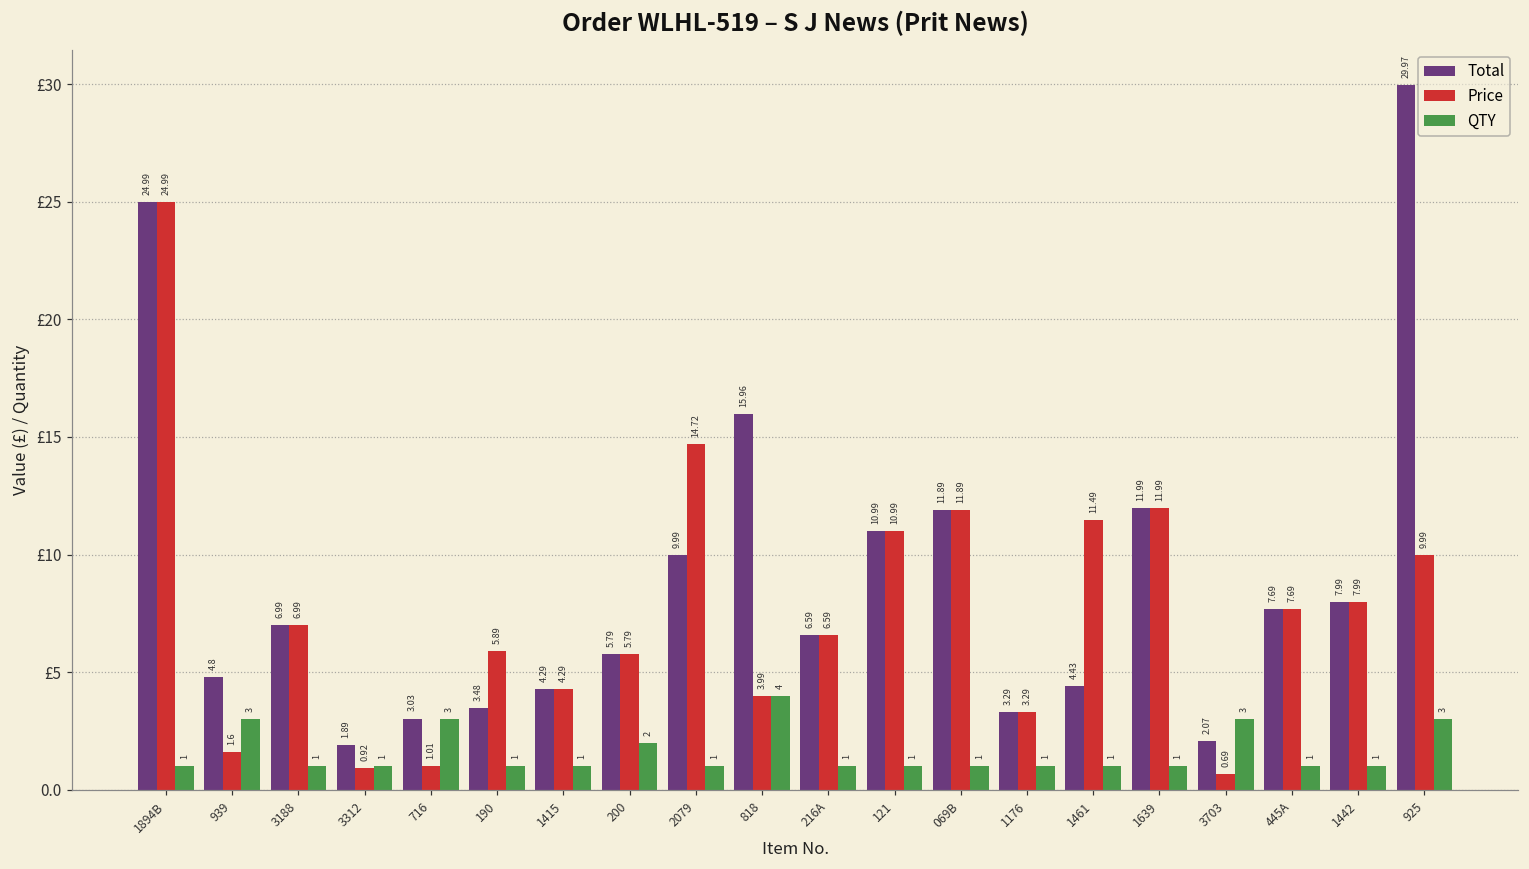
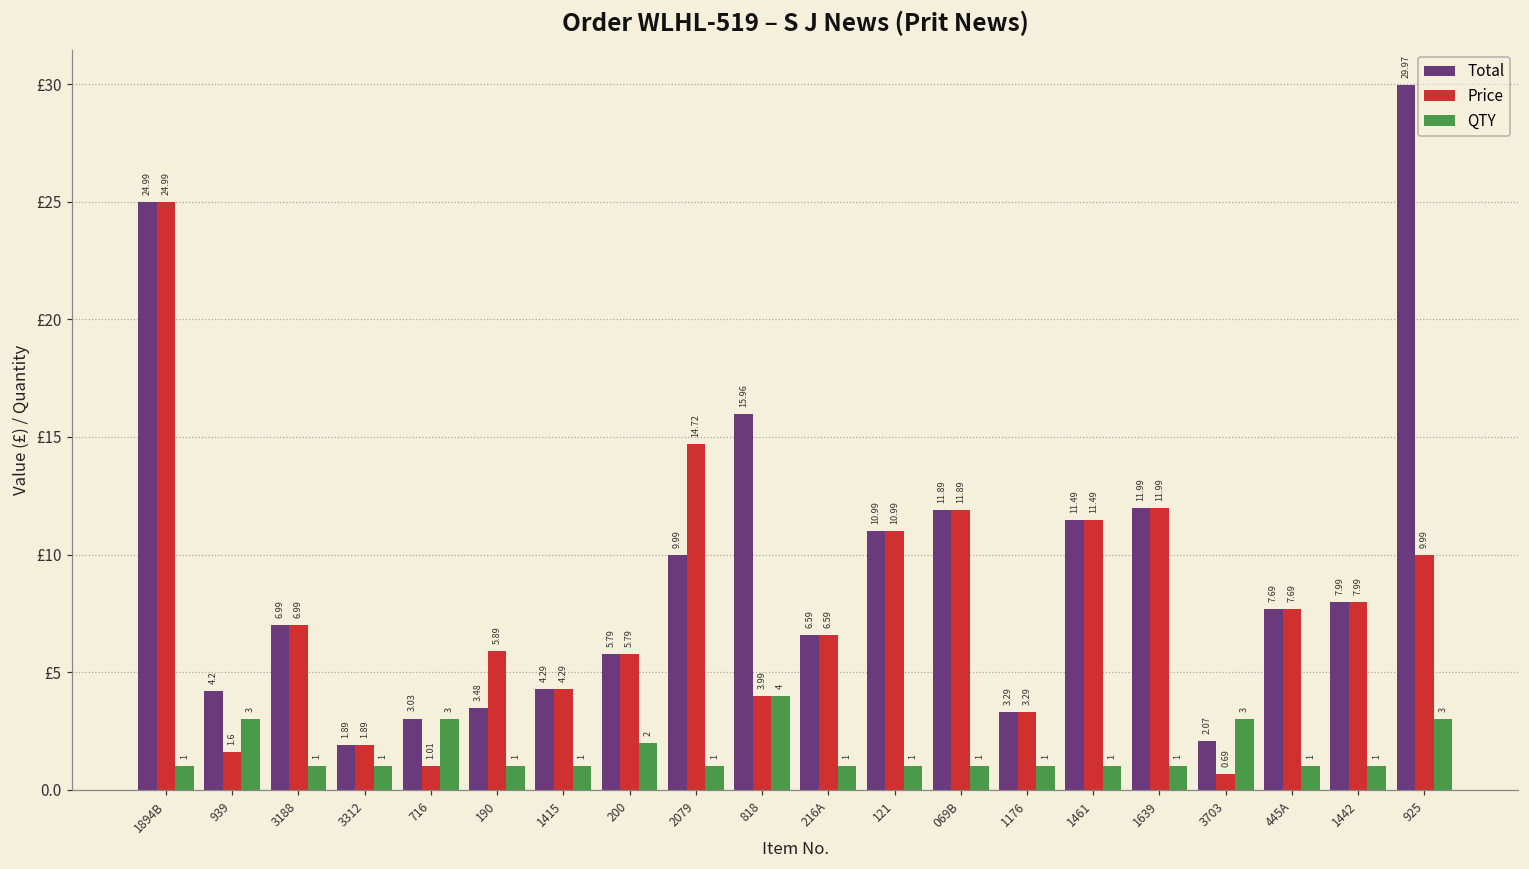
  {
    "Total": {
      "1894B": 24.99,
-     "939": 4.8,
+     "939": 4.2,
      "3188": 6.99,
      "3312": 1.89,
      "716": 3.03,
      "190": 3.48,
      "1415": 4.29,
      "200": 5.79,
      "2079": 9.99,
      "818": 15.96,
      "216A": 6.59,
      "121": 10.99,
      "069B": 11.89,
      "1176": 3.29,
-     "1461": 4.43,
+     "1461": 11.49,
      "1639": 11.99,
      "3703": 2.07,
      "445A": 7.69,
      "1442": 7.99,
      "925": 29.97
    },
    "Price": {
      "1894B": 24.99,
      "939": 1.6,
      "3188": 6.99,
-     "3312": 0.92,
+     "3312": 1.89,
      "716": 1.01,
      "190": 5.89,
      "1415": 4.29,
      "200": 5.79,
      "2079": 14.72,
      "818": 3.99,
      "216A": 6.59,
      "121": 10.99,
      "069B": 11.89,
      "1176": 3.29,
      "1461": 11.49,
      "1639": 11.99,
      "3703": 0.69,
      "445A": 7.69,
      "1442": 7.99,
      "925": 9.99
    },
    "QTY": {
      "1894B": 1,
      "939": 3,
      "3188": 1,
      "3312": 1,
      "716": 3,
      "190": 1,
      "1415": 1,
      "200": 2,
      "2079": 1,
      "818": 4,
      "216A": 1,
      "121": 1,
      "069B": 1,
      "1176": 1,
      "1461": 1,
      "1639": 1,
      "3703": 3,
      "445A": 1,
      "1442": 1,
      "925": 3
    }
  }
